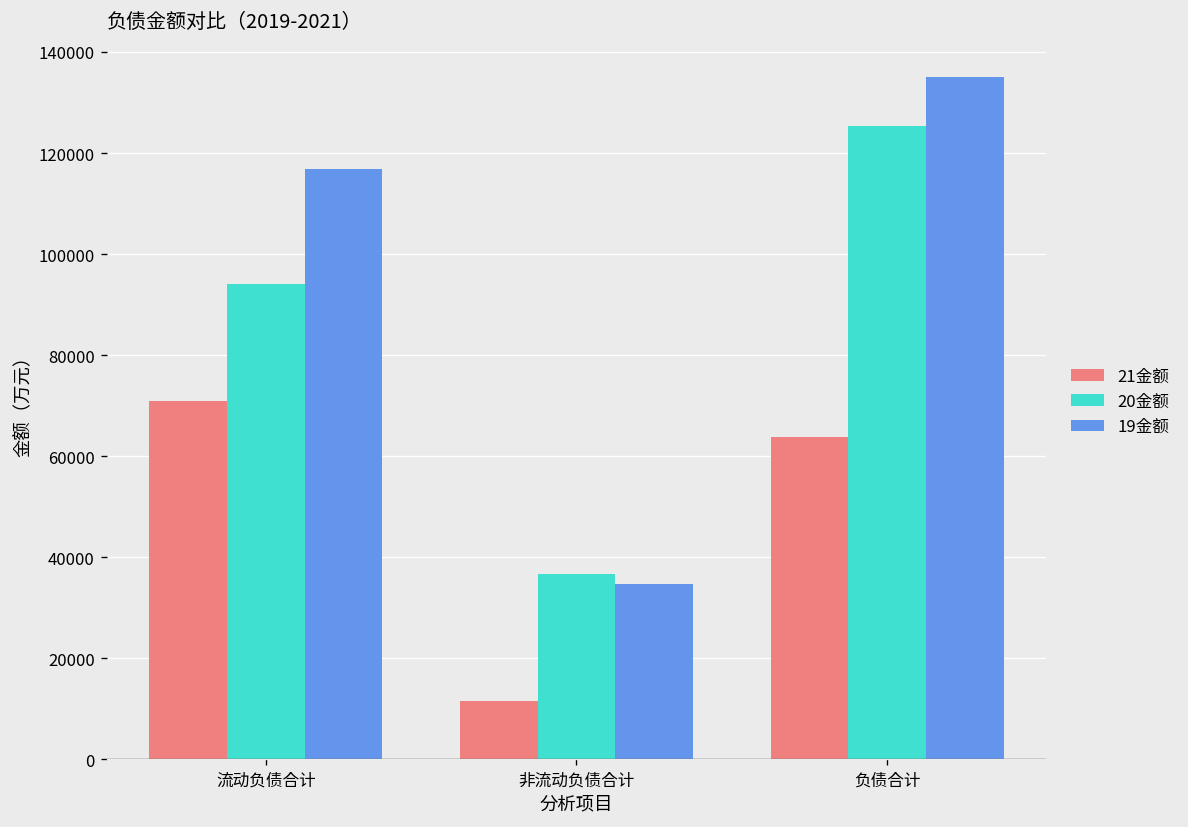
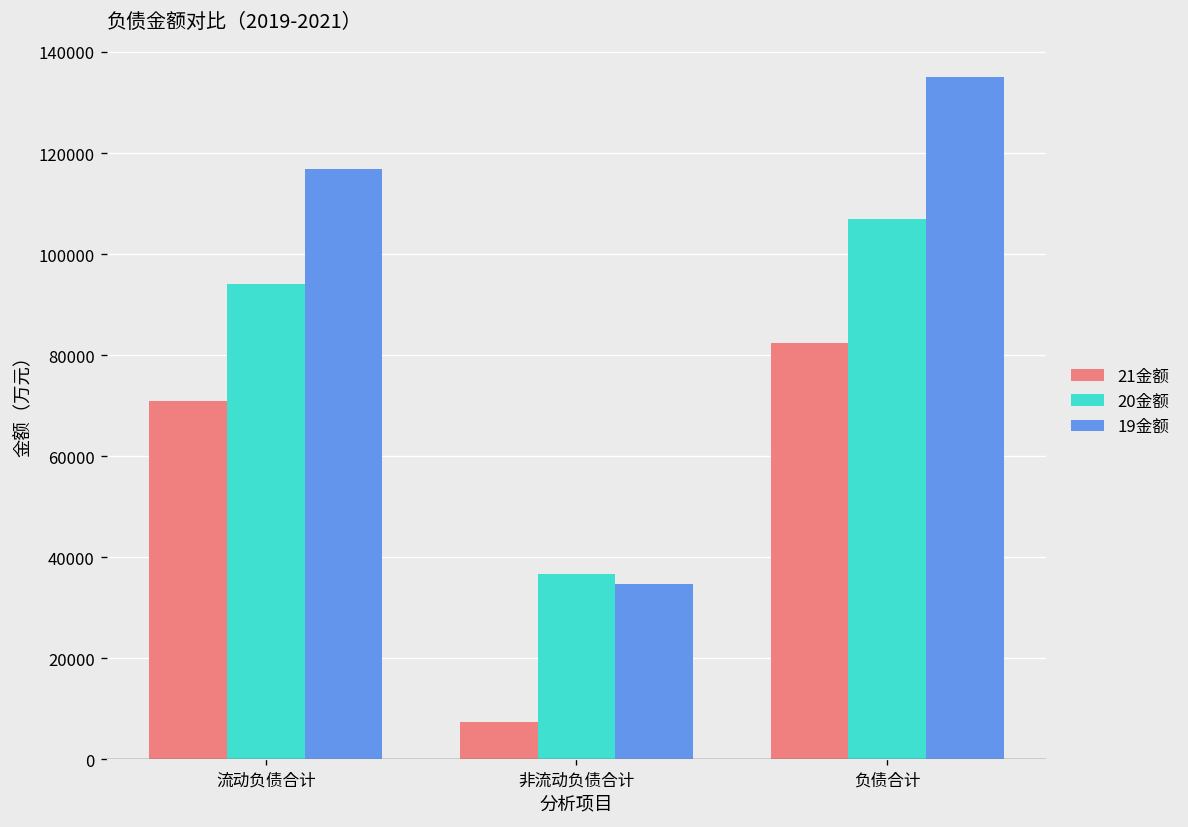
  {
    "21金额": {
      "流动负债合计": 71000,
-     "非流动负债合计": 12000,
-     "负债合计": 64000
+     "非流动负债合计": 8000,
+     "负债合计": 82000
    },
    "20金额": {
      "流动负债合计": 94000,
      "非流动负债合计": 37000,
-     "负债合计": 125000
+     "负债合计": 107000
    },
    "19金额": {
      "流动负债合计": 117000,
      "非流动负债合计": 35000,
      "负债合计": 135000
    }
  }
